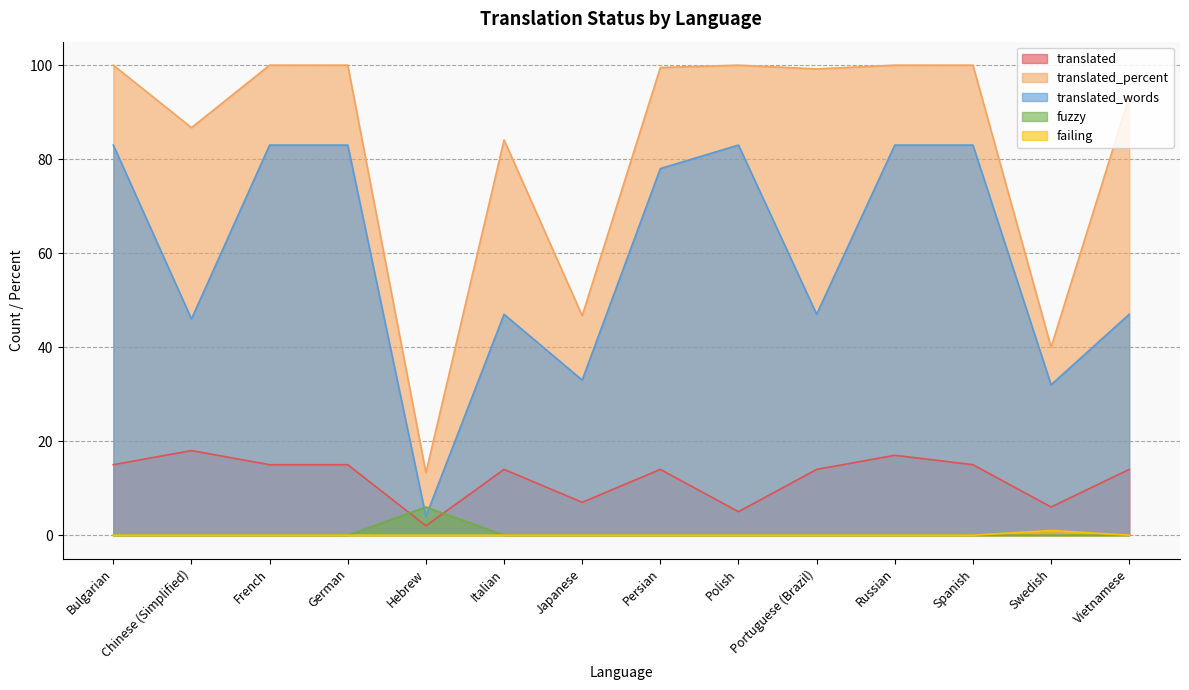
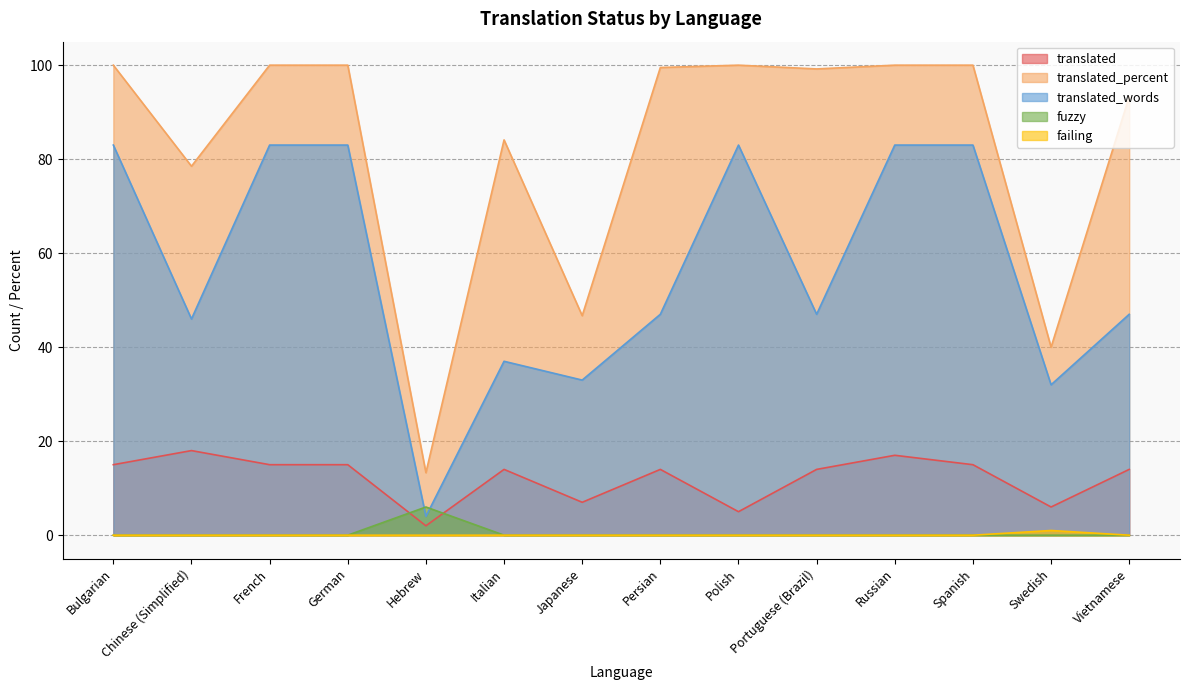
  {
    "translated": {
      "Bulgarian": 15,
      "Chinese (Simplified)": 18,
      "French": 15,
      "German": 15,
      "Hebrew": 2,
      "Italian": 14,
      "Japanese": 7,
      "Persian": 14,
      "Polish": 5,
      "Portuguese (Brazil)": 14,
      "Russian": 17,
      "Spanish": 15,
      "Swedish": 6,
      "Vietnamese": 14
    },
    "translated_percent": {
      "Bulgarian": 100,
-     "Chinese (Simplified)": 87,
+     "Chinese (Simplified)": 79,
      "French": 100,
      "German": 100,
      "Hebrew": 13,
      "Italian": 84,
      "Japanese": 47,
      "Persian": 100,
      "Polish": 100,
      "Portuguese (Brazil)": 99,
      "Russian": 100,
      "Spanish": 100,
      "Swedish": 40
    },
    "translated_words": {
      "Bulgarian": 83,
      "Chinese (Simplified)": 46,
      "French": 83,
      "German": 83,
      "Hebrew": 4,
-     "Italian": 47,
+     "Italian": 37,
      "Japanese": 33,
-     "Persian": 78,
+     "Persian": 47,
      "Polish": 83,
      "Portuguese (Brazil)": 47,
      "Russian": 83,
      "Spanish": 83,
      "Swedish": 32,
      "Vietnamese": 47
    },
    "fuzzy": {
      "Hebrew": 6,
      "Swedish": 0
    },
    "failing": {
      "Hebrew": 0,
      "Swedish": 1
    }
  }
